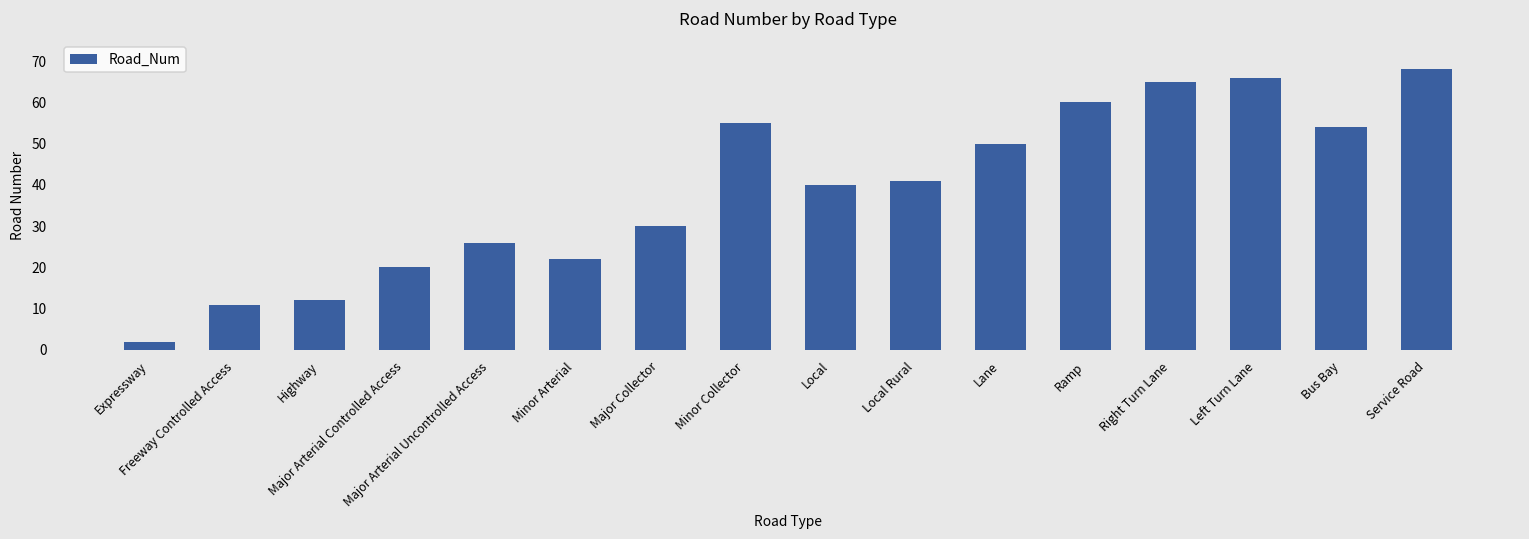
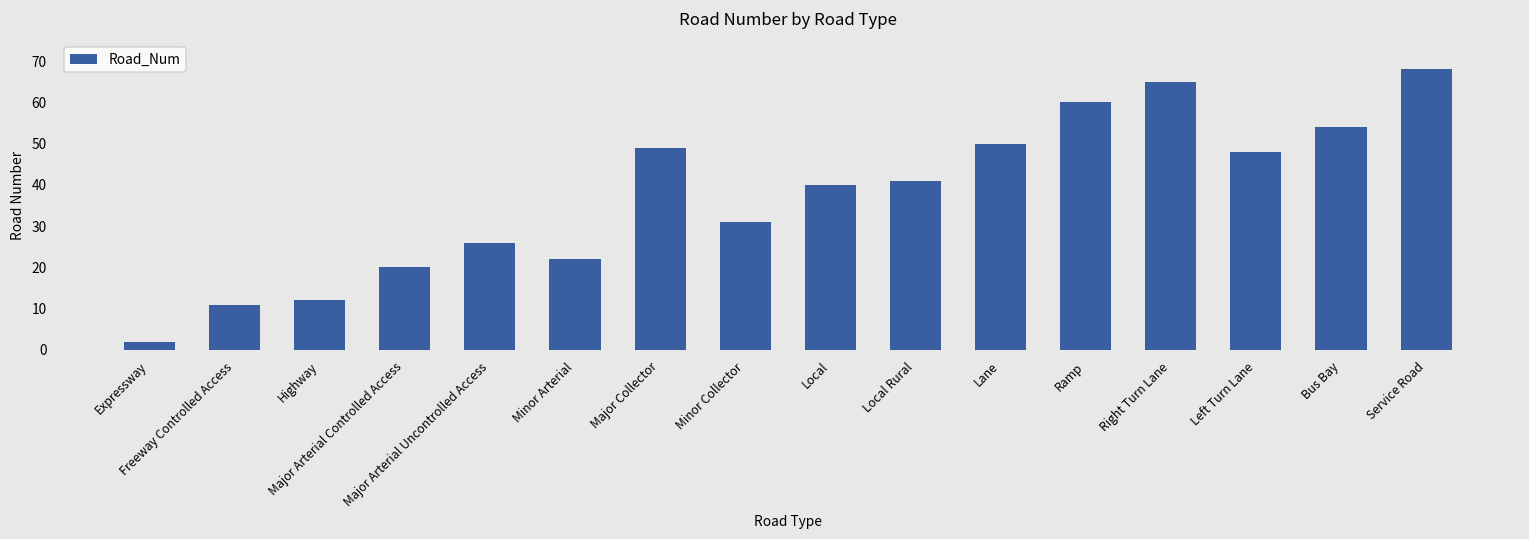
  {
    "Expressway": 2,
    "Freeway Controlled Access": 11,
    "Highway": 12,
    "Major Arterial Controlled Access": 20,
    "Major Arterial Uncontrolled Access": 26,
    "Minor Arterial": 22,
-   "Major Collector": 30,
-   "Minor Collector": 55,
+   "Major Collector": 49,
+   "Minor Collector": 31,
    "Local": 40,
    "Local Rural": 41,
    "Lane": 50,
    "Ramp": 60,
    "Right Turn Lane": 65,
-   "Left Turn Lane": 66,
+   "Left Turn Lane": 48,
    "Bus Bay": 54,
    "Service Road": 68
  }
